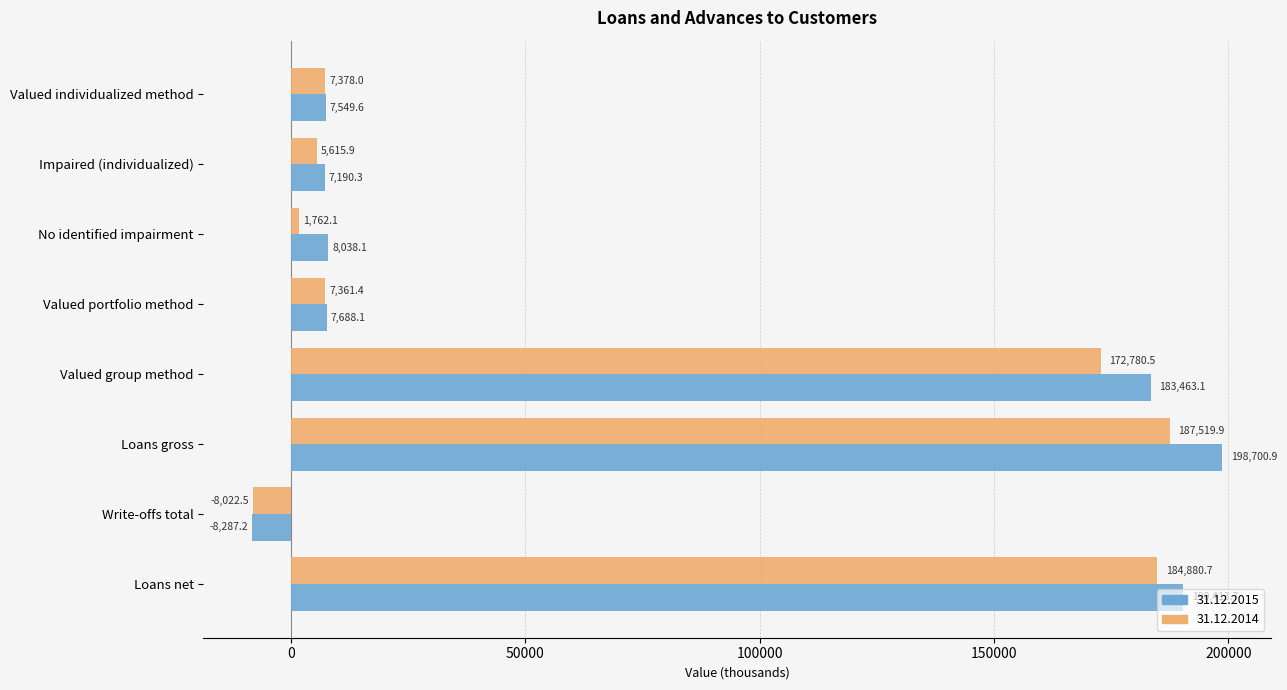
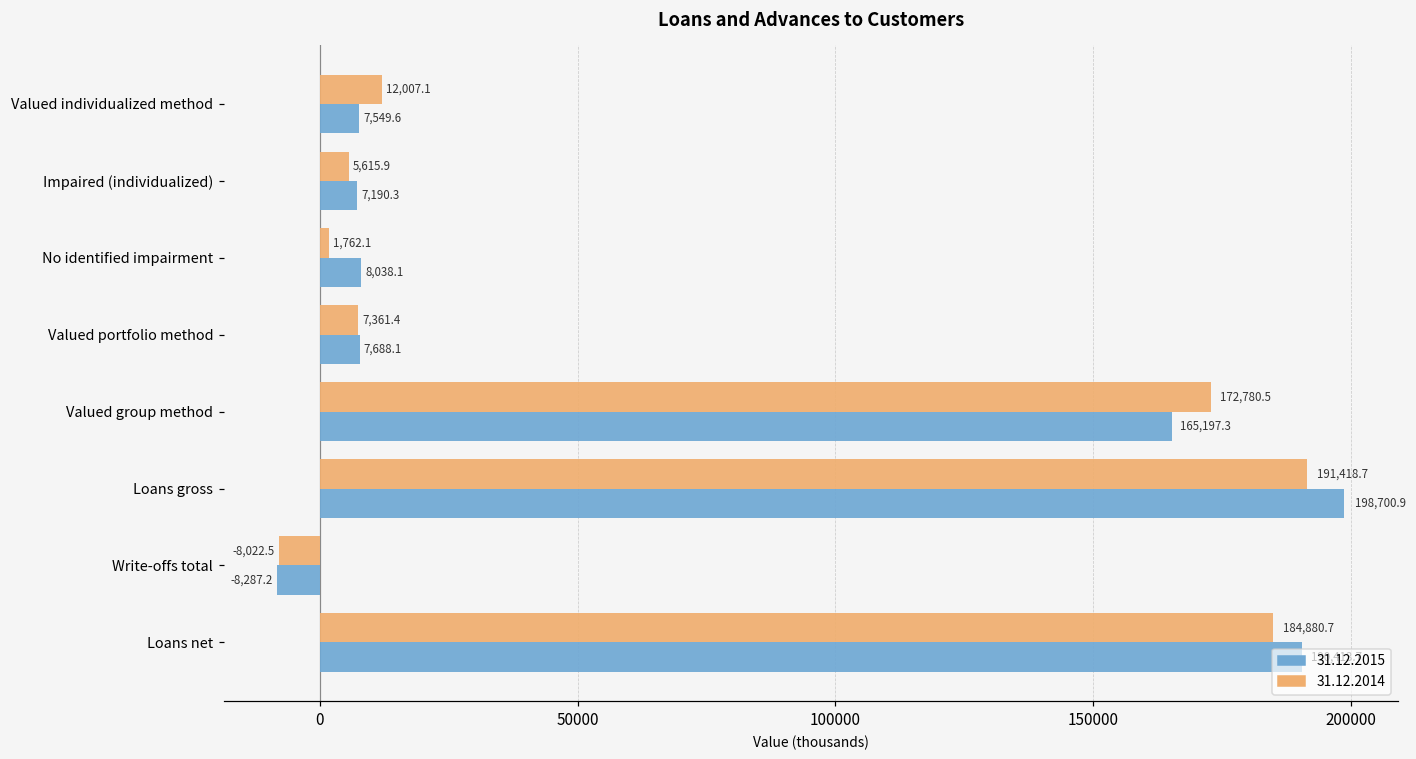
  {
    "31.12.2015": {
      "Valued individualized method": "7,549.6",
      "Impaired (individualized)": "7,190.3",
      "No identified impairment": "8,038.1",
      "Valued portfolio method": "7,688.1",
-     "Valued group method": "183,463.1",
+     "Valued group method": "165,197.3",
      "Loans gross": "198,700.9",
      "Write-offs total": "-8,287.2"
    },
    "31.12.2014": {
-     "Valued individualized method": "7,378.0",
+     "Valued individualized method": "12,007.1",
      "Impaired (individualized)": "5,615.9",
      "No identified impairment": "1,762.1",
      "Valued portfolio method": "7,361.4",
      "Valued group method": "172,780.5",
-     "Loans gross": "187,519.9",
+     "Loans gross": "191,418.7",
      "Write-offs total": "-8,022.5",
      "Loans net": "184,880.7"
    }
  }
